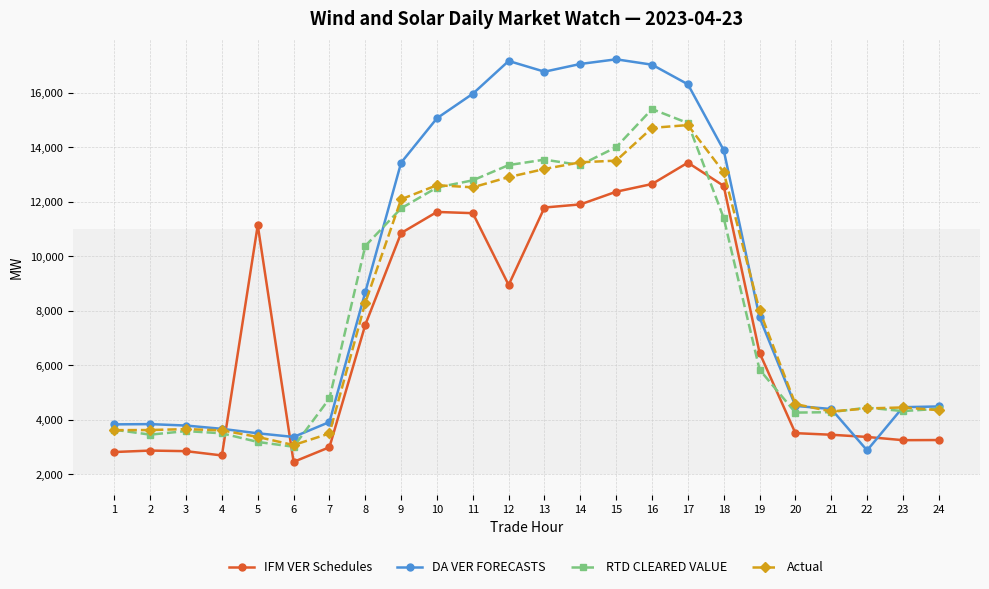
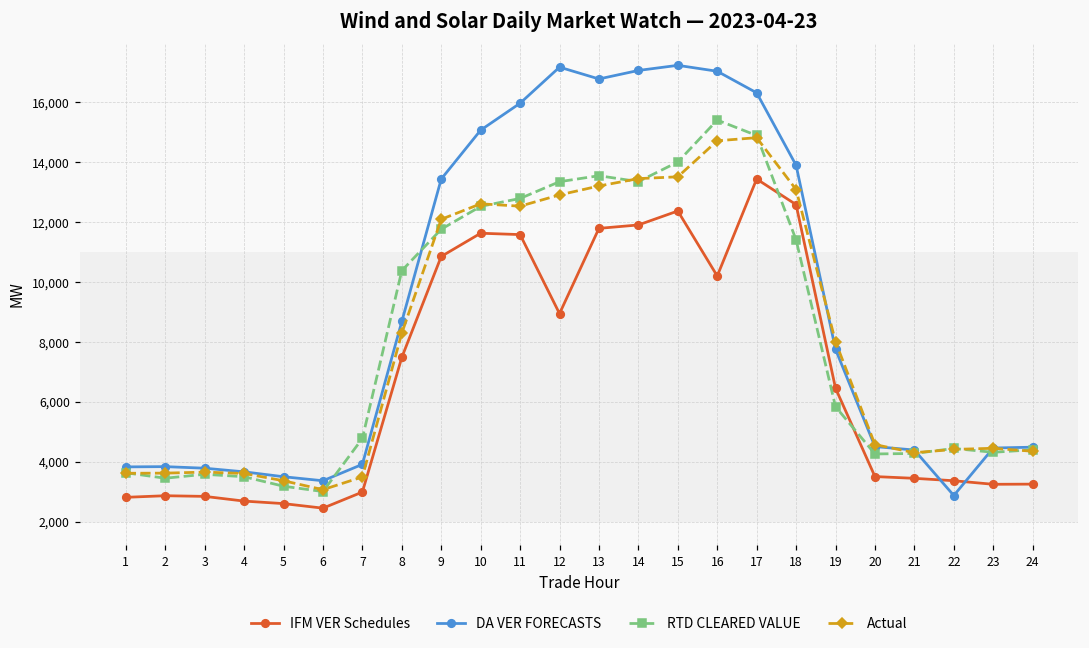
  {
    "IFM VER Schedules": {
      "1": "2,800",
      "2": "2,900",
      "3": "2,800",
      "4": "2,700",
-     "5": "11,100",
+     "5": "2,600",
      "6": "2,500",
      "7": "3,000",
      "8": "7,500",
      "9": "10,900",
      "10": "11,600",
      "11": "11,600",
      "12": "8,900",
      "13": "11,800",
      "14": "11,900",
      "15": "12,400",
-     "16": "12,700",
+     "16": "10,200",
      "17": "13,400",
      "18": "12,600",
      "19": "6,500",
      "20": "3,500",
      "21": "3,400",
      "22": "3,400",
      "23": "3,200",
      "24": "3,300"
    },
    "DA VER FORECASTS": {
      "1": "3,800",
      "2": "3,800",
      "3": "3,800",
      "5": "3,500",
      "6": "3,400",
      "7": "3,900",
      "8": "8,700",
      "9": "13,400",
      "10": "15,100",
      "11": "16,000",
      "12": "17,200",
      "13": "16,800",
      "14": "17,100",
      "15": "17,200",
      "16": "17,000",
      "17": "16,300",
      "18": "13,900",
      "19": "7,800",
      "22": "2,900"
    },
    "RTD CLEARED VALUE": {
      "2": "3,500",
      "4": "3,500",
      "5": "3,200",
      "7": "4,800",
      "8": "10,400",
      "9": "11,800",
      "11": "12,800",
      "12": "13,300",
      "13": "13,500",
      "14": "13,300",
      "15": "14,000",
      "16": "15,400",
      "18": "11,400",
      "19": "5,800",
      "20": "4,300",
      "23": "4,300"
    },
    "Actual": {
      "2": "3,600",
      "5": "3,400",
      "7": "3,500",
      "8": "8,300",
      "9": "12,100",
      "11": "12,500",
      "12": "12,900",
      "13": "13,200",
      "14": "13,400",
      "15": "13,500",
      "16": "14,700",
      "18": "13,100",
      "19": "8,000"
    }
  }
